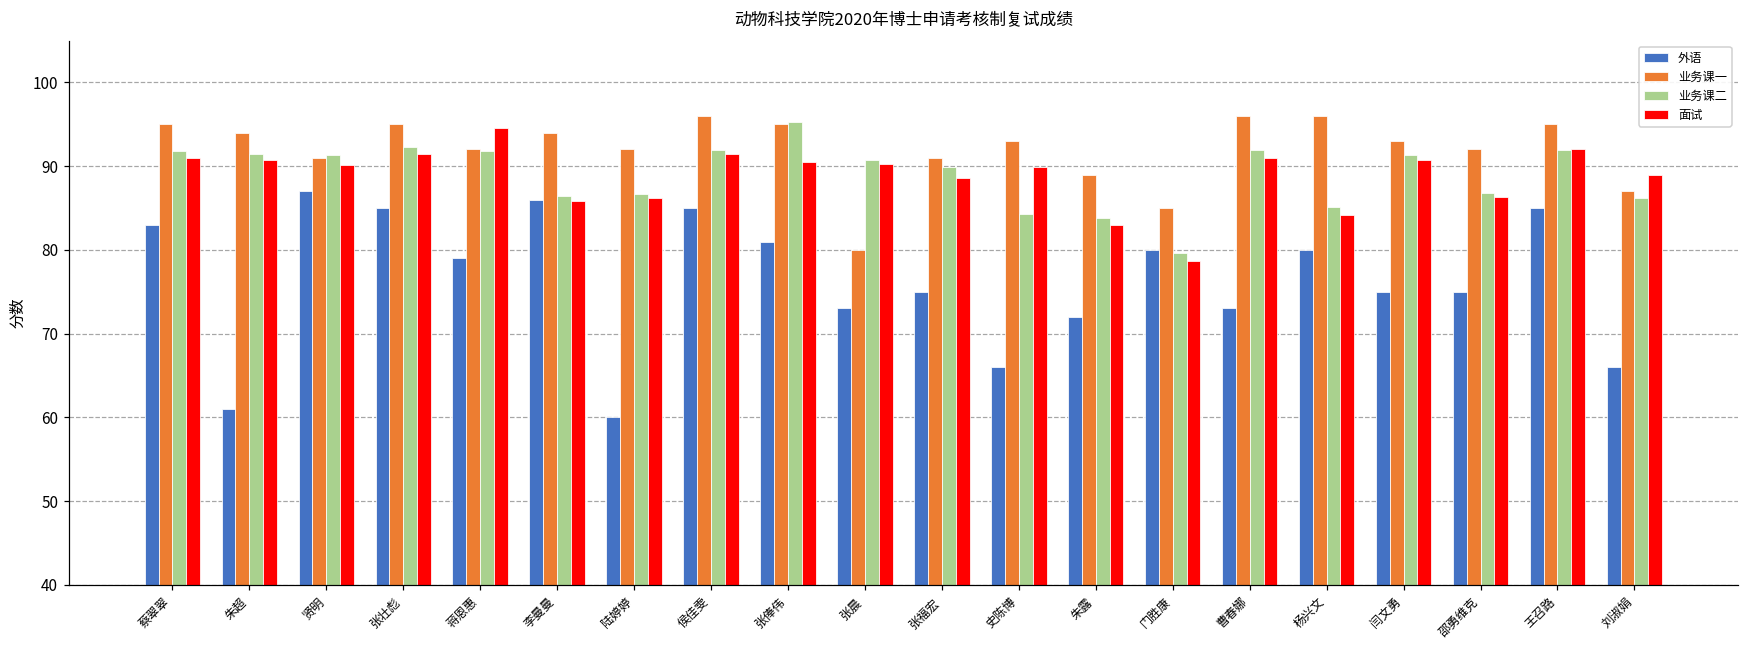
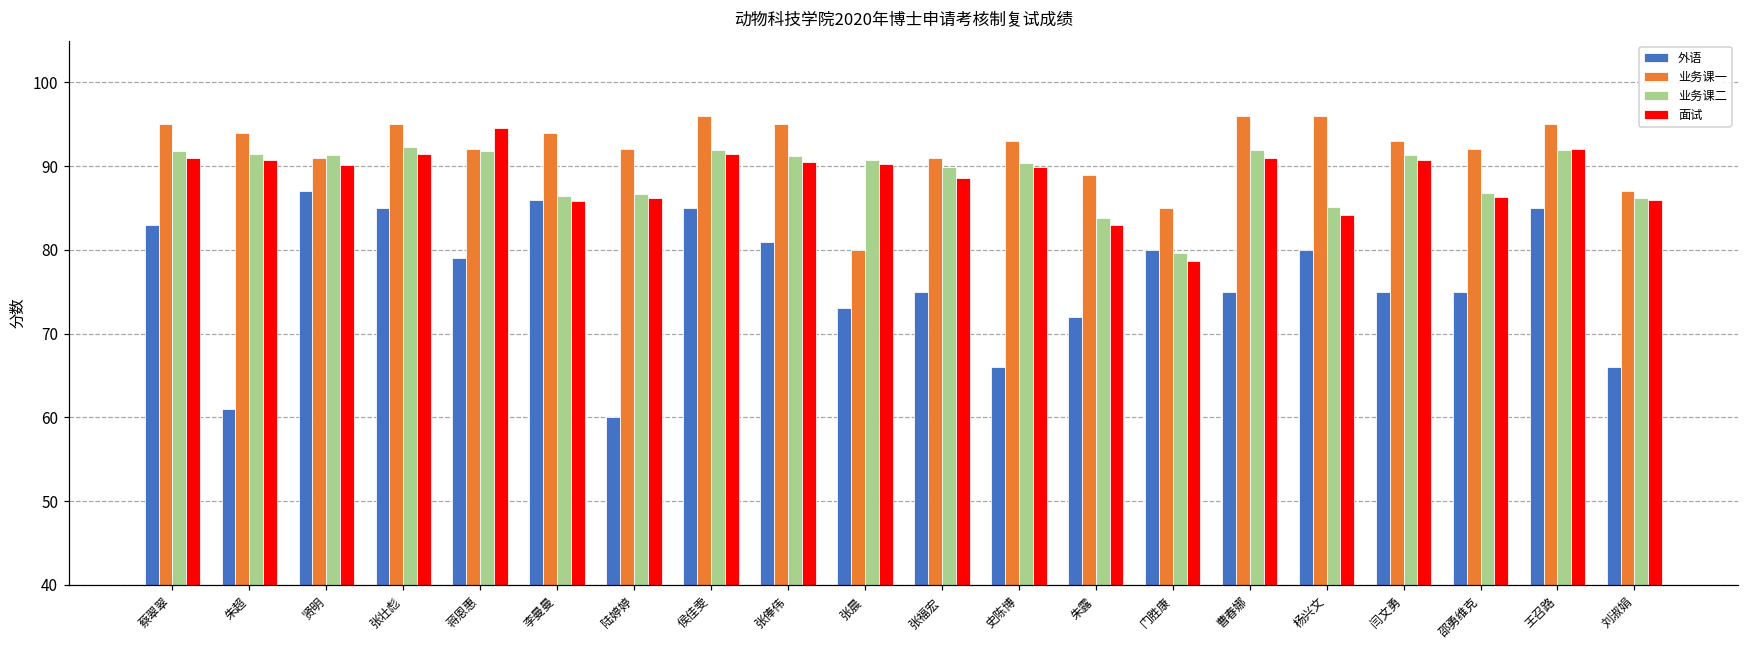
  {
    "外语": {
      "蔡翠翠": 83,
      "朱超": 61,
      "贤明": 87,
      "张壮彪": 85,
      "蒋恩惠": 79,
      "李曼曼": 86,
      "陆婷婷": 60,
      "侯佳雯": 85,
      "张俸伟": 81,
      "张晨": 73,
      "张福宏": 75,
      "史陈博": 66,
      "朱露": 72,
      "门胜康": 80,
-     "曹春娜": 73,
+     "曹春娜": 75,
      "杨兴文": 80,
      "闫文勇": 75,
      "邵勇维克": 75,
      "王召路": 85,
      "刘淑娟": 66
    },
    "业务课一": {
      "蔡翠翠": 95,
      "朱超": 94,
      "贤明": 91,
      "张壮彪": 95,
      "蒋恩惠": 92,
      "李曼曼": 94,
      "陆婷婷": 92,
      "侯佳雯": 96,
      "张俸伟": 95,
      "张晨": 80,
      "张福宏": 91,
      "史陈博": 93,
      "朱露": 89,
      "门胜康": 85,
      "曹春娜": 96,
      "杨兴文": 96,
      "闫文勇": 93,
      "邵勇维克": 92,
      "王召路": 95,
      "刘淑娟": 87
    },
    "业务课二": {
      "蔡翠翠": 92,
      "朱超": 91,
      "贤明": 91,
      "张壮彪": 92,
      "蒋恩惠": 92,
      "李曼曼": 86,
      "陆婷婷": 87,
      "侯佳雯": 92,
-     "张俸伟": 95,
+     "张俸伟": 91,
      "张晨": 91,
      "张福宏": 90,
-     "史陈博": 84,
+     "史陈博": 90,
      "朱露": 84,
      "门胜康": 80,
      "曹春娜": 92,
      "杨兴文": 85,
      "闫文勇": 91,
      "邵勇维克": 87,
      "王召路": 92,
      "刘淑娟": 86
    },
    "面试": {
      "蔡翠翠": 91,
      "朱超": 91,
      "贤明": 90,
      "张壮彪": 91,
      "蒋恩惠": 95,
      "李曼曼": 86,
      "陆婷婷": 86,
      "侯佳雯": 91,
      "张俸伟": 90,
      "张晨": 90,
      "张福宏": 89,
      "史陈博": 90,
      "朱露": 83,
      "门胜康": 79,
      "曹春娜": 91,
      "杨兴文": 84,
      "闫文勇": 91,
      "邵勇维克": 86,
      "王召路": 92,
-     "刘淑娟": 89
+     "刘淑娟": 86
    }
  }
